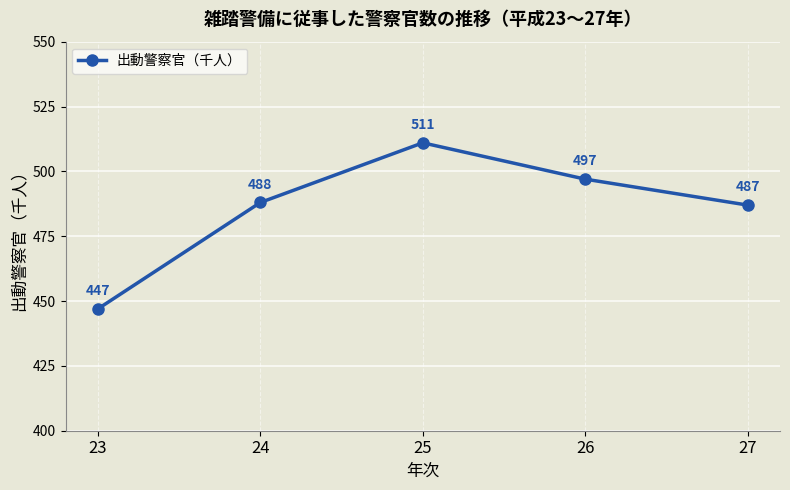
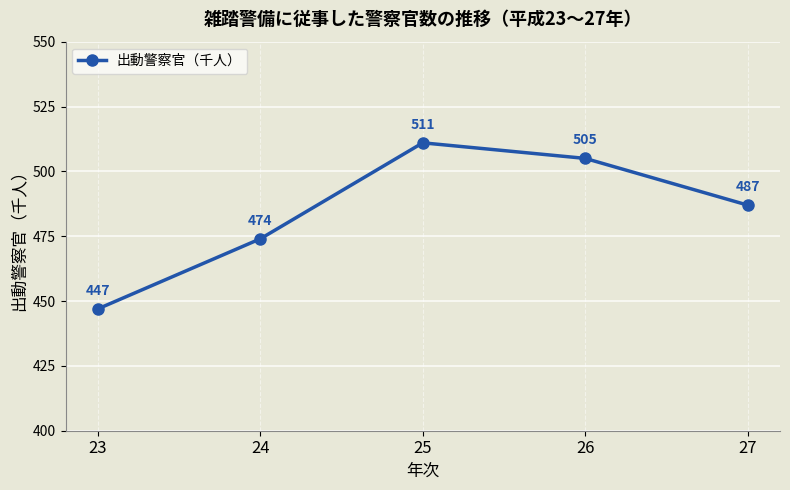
  {
    "23": 447,
-   "24": 488,
+   "24": 474,
    "25": 511,
-   "26": 497,
+   "26": 505,
    "27": 487
  }
